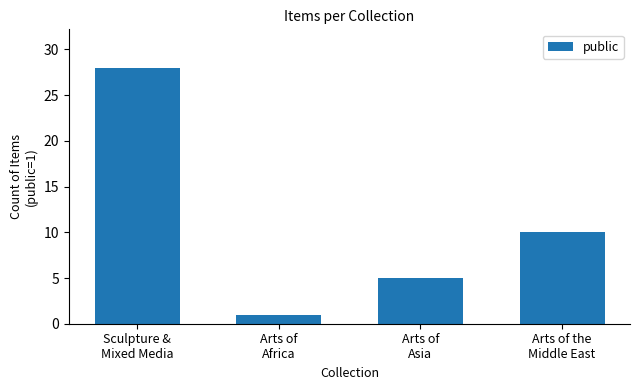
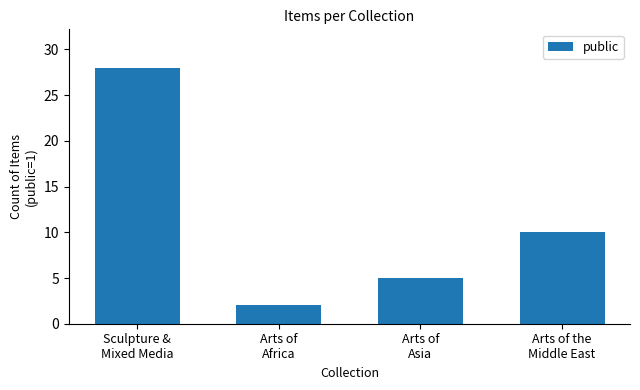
  {
    "Sculpture & Mixed Media": 28,
-   "Arts of Africa": 1,
+   "Arts of Africa": 2,
    "Arts of Asia": 5,
    "Arts of the Middle East": 10
  }
